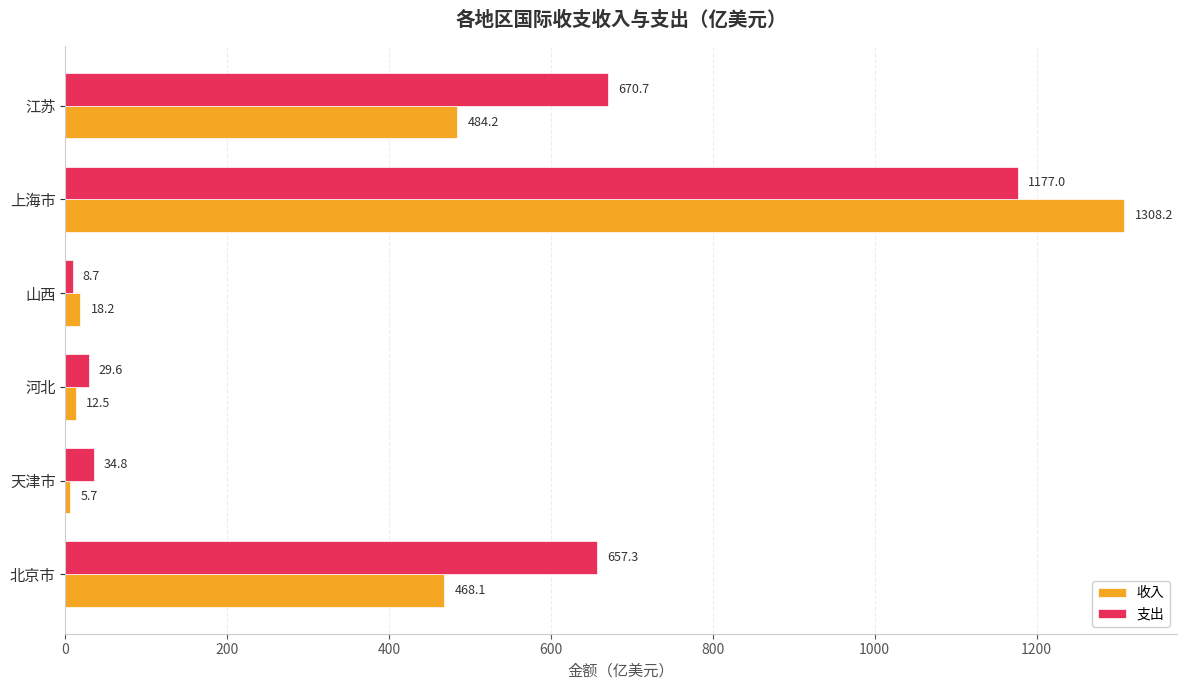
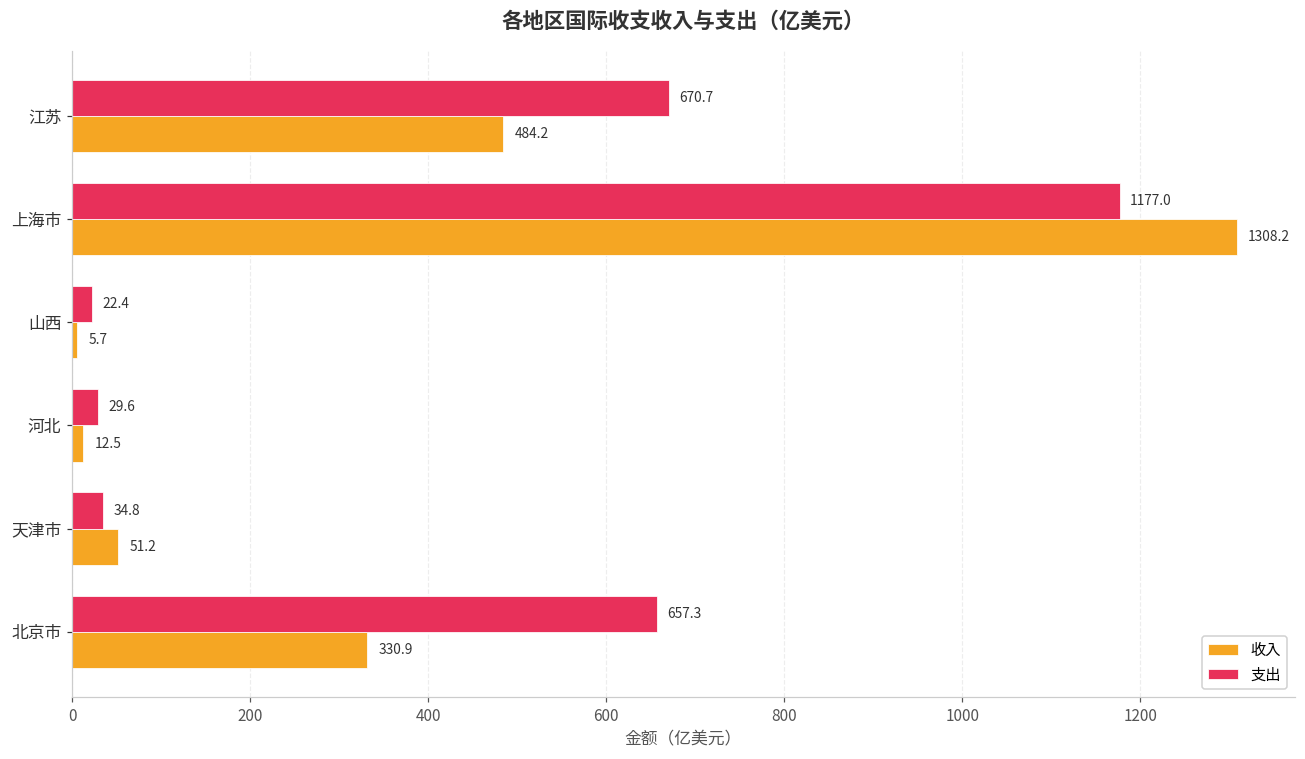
  {
    "收入": {
      "江苏": 484.2,
      "上海市": 1308.2,
-     "山西": 18.2,
+     "山西": 5.7,
      "河北": 12.5,
-     "天津市": 5.7,
-     "北京市": 468.1
+     "天津市": 51.2,
+     "北京市": 330.9
    },
    "支出": {
      "江苏": 670.7,
      "上海市": 1177.0,
-     "山西": 8.7,
+     "山西": 22.4,
      "河北": 29.6,
      "天津市": 34.8,
      "北京市": 657.3
    }
  }
